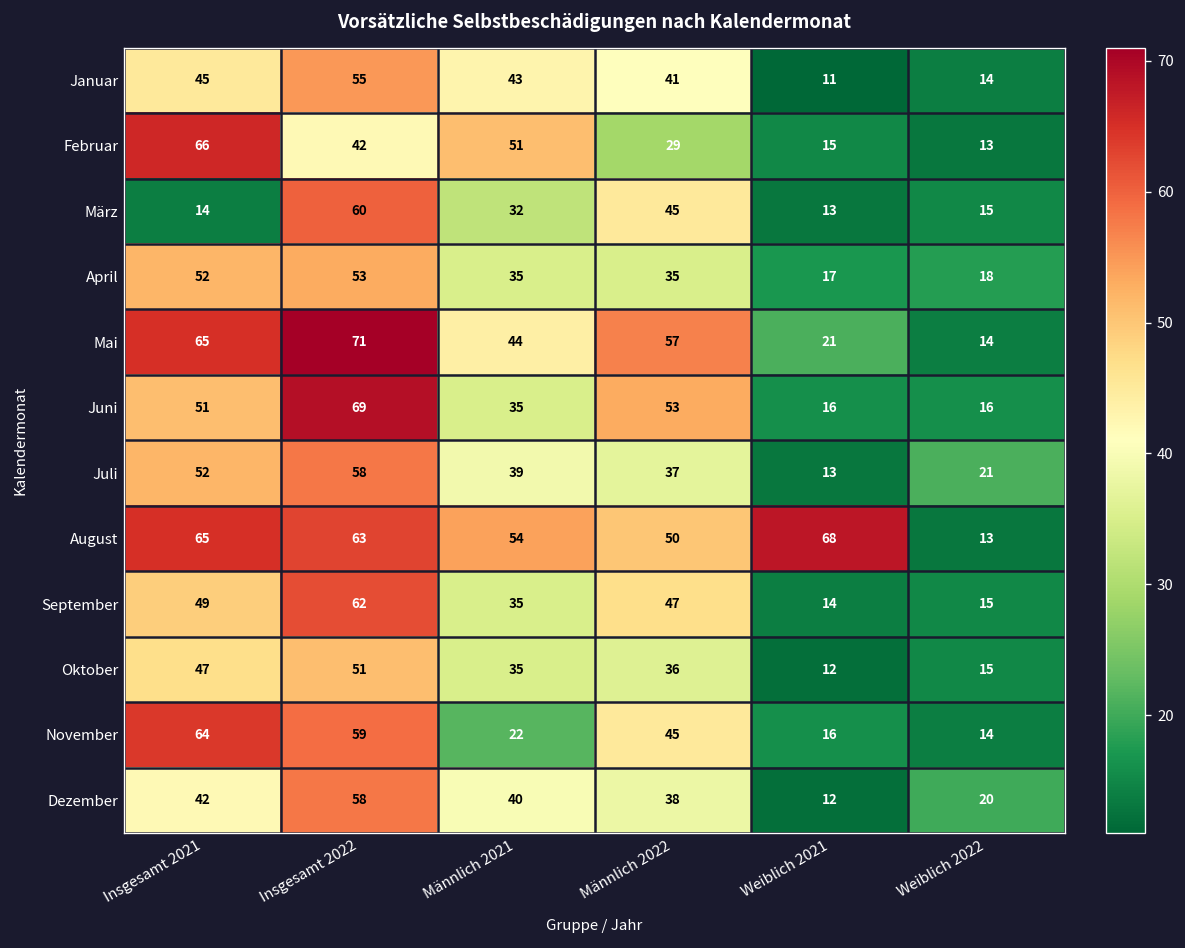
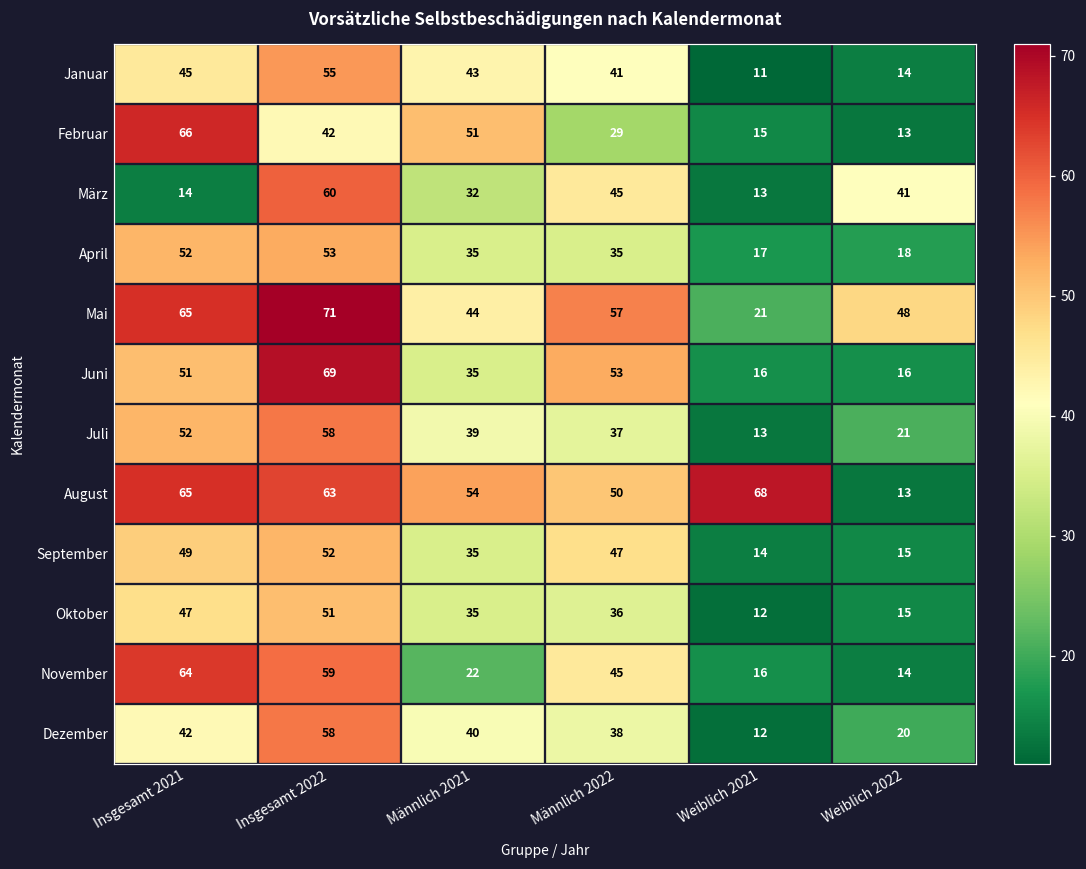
  {
    "Januar": {
      "Insgesamt 2021": 45,
      "Insgesamt 2022": 55,
      "Männlich 2021": 43,
      "Männlich 2022": 41,
      "Weiblich 2021": 11,
      "Weiblich 2022": 14
    },
    "Februar": {
      "Insgesamt 2021": 66,
      "Insgesamt 2022": 42,
      "Männlich 2021": 51,
      "Männlich 2022": 29,
      "Weiblich 2021": 15,
      "Weiblich 2022": 13
    },
    "März": {
      "Insgesamt 2021": 14,
      "Insgesamt 2022": 60,
      "Männlich 2021": 32,
      "Männlich 2022": 45,
      "Weiblich 2021": 13,
-     "Weiblich 2022": 15
+     "Weiblich 2022": 41
    },
    "April": {
      "Insgesamt 2021": 52,
      "Insgesamt 2022": 53,
      "Männlich 2021": 35,
      "Männlich 2022": 35,
      "Weiblich 2021": 17,
      "Weiblich 2022": 18
    },
    "Mai": {
      "Insgesamt 2021": 65,
      "Insgesamt 2022": 71,
      "Männlich 2021": 44,
      "Männlich 2022": 57,
      "Weiblich 2021": 21,
-     "Weiblich 2022": 14
+     "Weiblich 2022": 48
    },
    "Juni": {
      "Insgesamt 2021": 51,
      "Insgesamt 2022": 69,
      "Männlich 2021": 35,
      "Männlich 2022": 53,
      "Weiblich 2021": 16,
      "Weiblich 2022": 16
    },
    "Juli": {
      "Insgesamt 2021": 52,
      "Insgesamt 2022": 58,
      "Männlich 2021": 39,
      "Männlich 2022": 37,
      "Weiblich 2021": 13,
      "Weiblich 2022": 21
    },
    "August": {
      "Insgesamt 2021": 65,
      "Insgesamt 2022": 63,
      "Männlich 2021": 54,
      "Männlich 2022": 50,
      "Weiblich 2021": 68,
      "Weiblich 2022": 13
    },
    "September": {
      "Insgesamt 2021": 49,
-     "Insgesamt 2022": 62,
+     "Insgesamt 2022": 52,
      "Männlich 2021": 35,
      "Männlich 2022": 47,
      "Weiblich 2021": 14,
      "Weiblich 2022": 15
    },
    "Oktober": {
      "Insgesamt 2021": 47,
      "Insgesamt 2022": 51,
      "Männlich 2021": 35,
      "Männlich 2022": 36,
      "Weiblich 2021": 12,
      "Weiblich 2022": 15
    },
    "November": {
      "Insgesamt 2021": 64,
      "Insgesamt 2022": 59,
      "Männlich 2021": 22,
      "Männlich 2022": 45,
      "Weiblich 2021": 16,
      "Weiblich 2022": 14
    },
    "Dezember": {
      "Insgesamt 2021": 42,
      "Insgesamt 2022": 58,
      "Männlich 2021": 40,
      "Männlich 2022": 38,
      "Weiblich 2021": 12,
      "Weiblich 2022": 20
    }
  }
